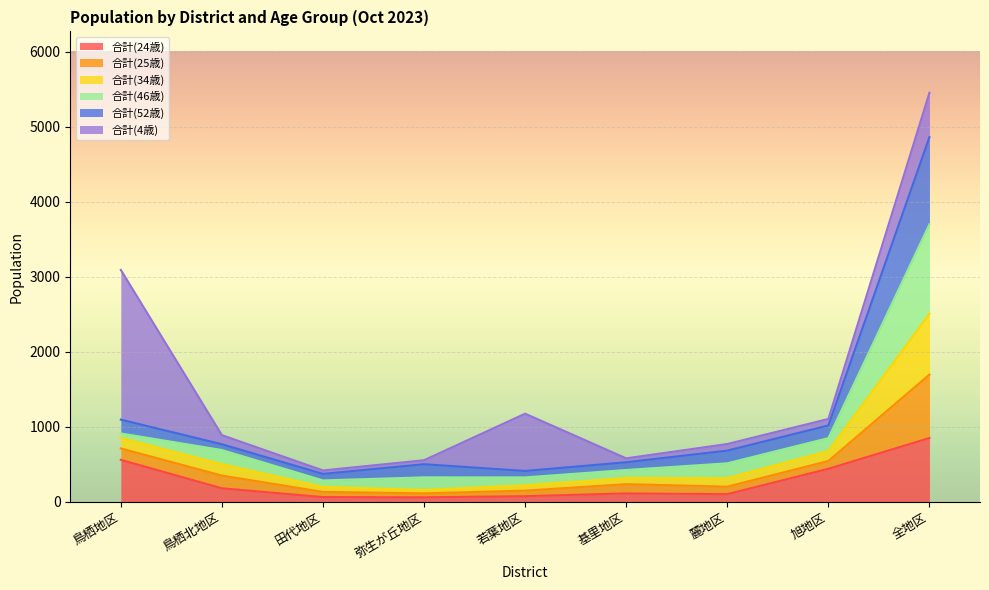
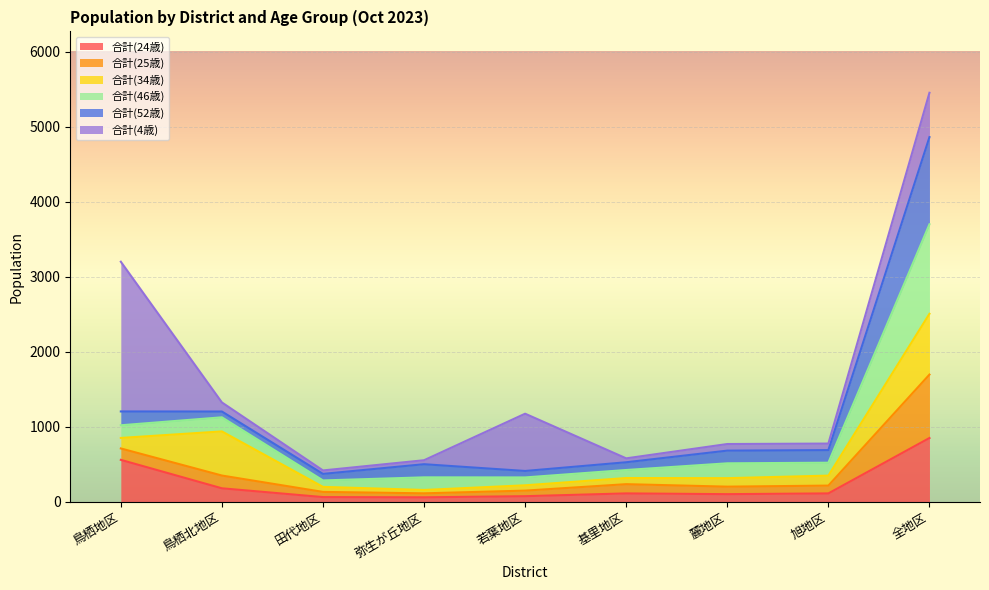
  {
    "合計(24歳)": {
      "鳥栖地区": 600,
      "鳥栖北地区": 200,
      "田代地区": 100,
      "弥生が丘地区": 100,
      "若葉地区": 100,
      "基里地区": 100,
      "麓地区": 100,
-     "旭地区": 400,
+     "旭地区": 100,
      "全地区": 900
    },
    "合計(25歳)": {
      "鳥栖地区": 200,
      "鳥栖北地区": 200,
      "田代地区": 100,
      "弥生が丘地区": 100,
      "若葉地区": 100,
      "基里地区": 100,
      "麓地区": 100,
      "旭地区": 100,
      "全地区": 800
    },
    "合計(34歳)": {
      "鳥栖地区": 100,
-     "鳥栖北地区": 200,
+     "鳥栖北地区": 600,
      "田代地区": 100,
      "弥生が丘地区": 0,
      "若葉地区": 100,
      "基里地区": 100,
      "麓地区": 100,
      "旭地区": 100,
      "全地区": 800
    },
    "合計(46歳)": {
-     "鳥栖地区": 100,
+     "鳥栖地区": 200,
      "鳥栖北地区": 200,
      "田代地区": 100,
      "弥生が丘地区": 200,
      "若葉地区": 100,
      "基里地区": 100,
      "麓地区": 200,
      "旭地区": 200,
      "全地区": 1200
    },
    "合計(52歳)": {
      "鳥栖地区": 200,
      "鳥栖北地区": 100,
      "田代地区": 100,
      "弥生が丘地区": 200,
      "若葉地区": 100,
      "基里地区": 100,
      "麓地区": 200,
      "旭地区": 200,
      "全地区": 1200
    },
    "合計(4歳)": {
      "鳥栖地区": 2000,
      "鳥栖北地区": 100,
      "田代地区": 0,
      "弥生が丘地区": 100,
      "若葉地区": 800,
      "基里地区": 100,
      "麓地区": 100,
      "旭地区": 100,
      "全地区": 600
    }
  }
